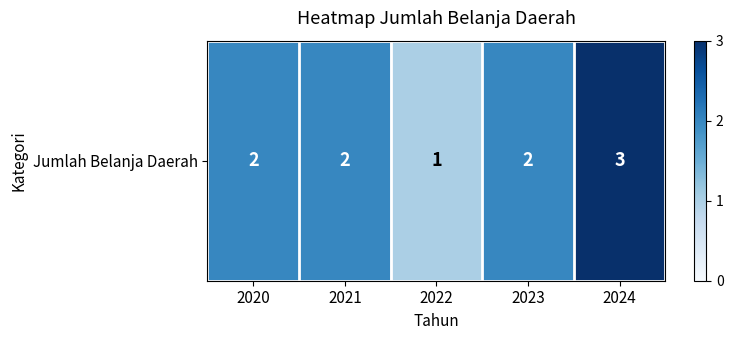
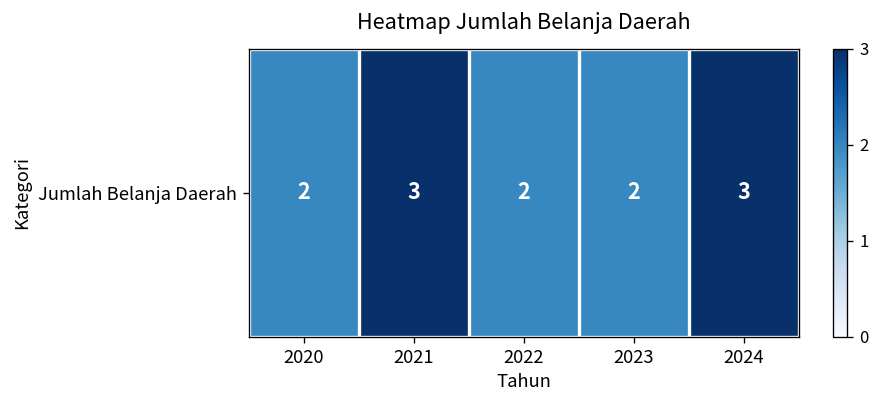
  {
    "Jumlah Belanja Daerah": {
      "2020": 2,
-     "2021": 2,
-     "2022": 1,
+     "2021": 3,
+     "2022": 2,
      "2023": 2,
      "2024": 3
    }
  }
